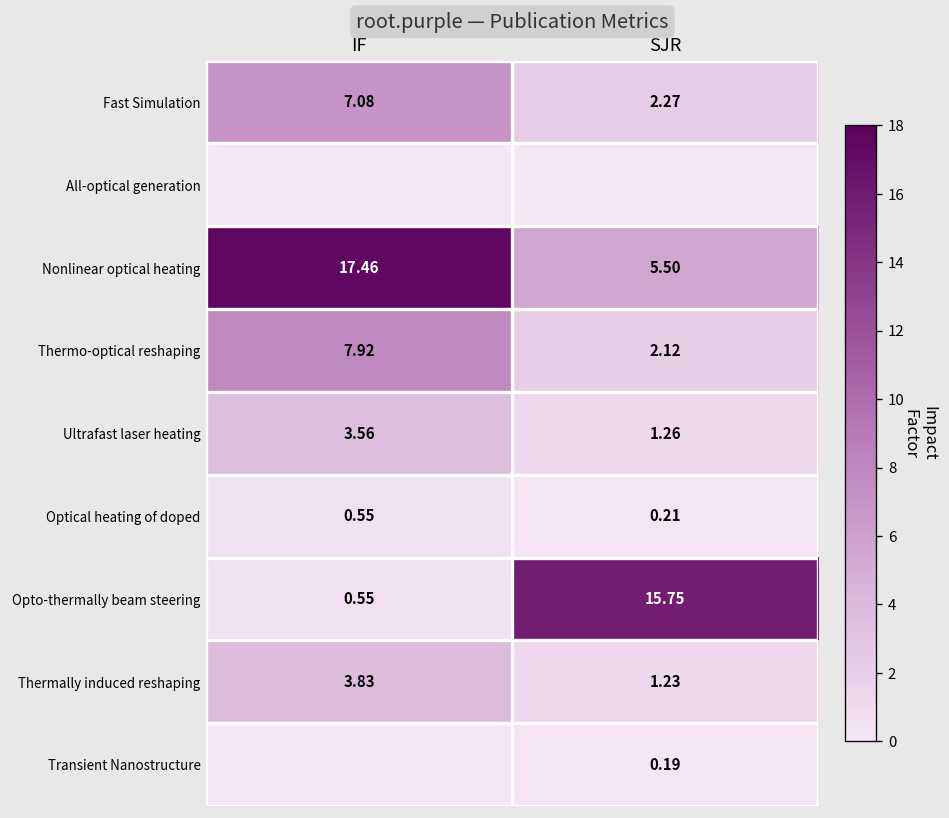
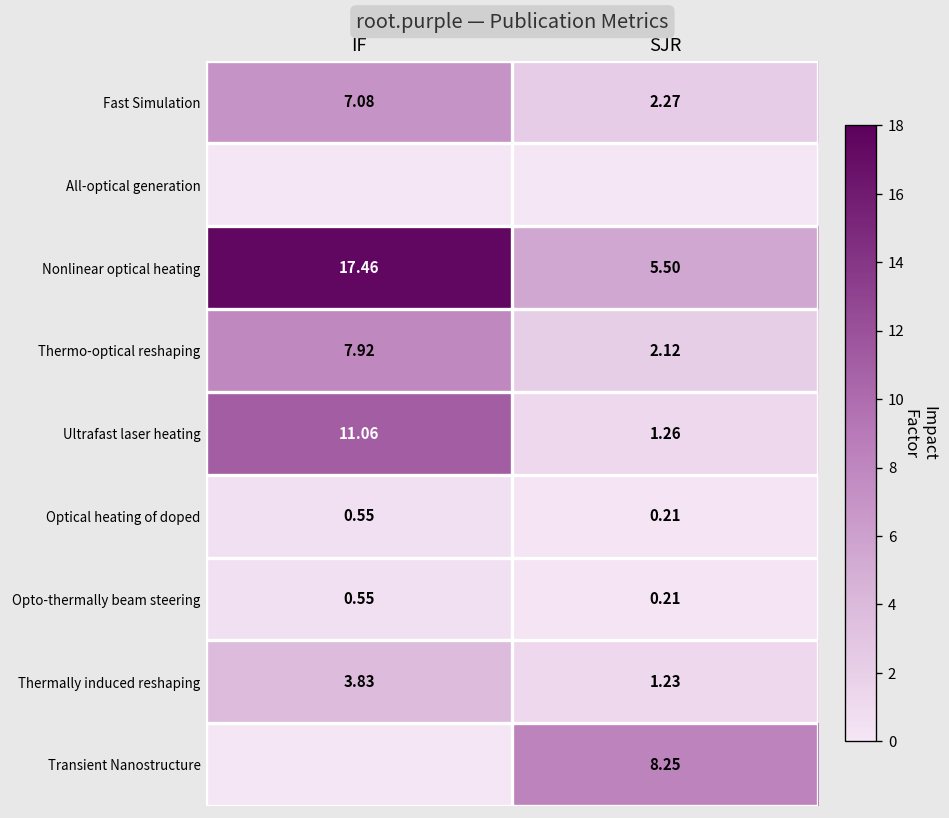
  {
    "Fast Simulation": {
      "IF": 7.08,
      "SJR": 2.27
    },
    "Nonlinear optical heating": {
      "IF": 17.46,
      "SJR": 5.50
    },
    "Thermo-optical reshaping": {
      "IF": 7.92,
      "SJR": 2.12
    },
    "Ultrafast laser heating": {
-     "IF": 3.56,
+     "IF": 11.06,
      "SJR": 1.26
    },
    "Optical heating of doped": {
      "IF": 0.55,
      "SJR": 0.21
    },
    "Opto-thermally beam steering": {
      "IF": 0.55,
-     "SJR": 15.75
+     "SJR": 0.21
    },
    "Thermally induced reshaping": {
      "IF": 3.83,
      "SJR": 1.23
    },
    "Transient Nanostructure": {
-     "SJR": 0.19
+     "SJR": 8.25
    }
  }
